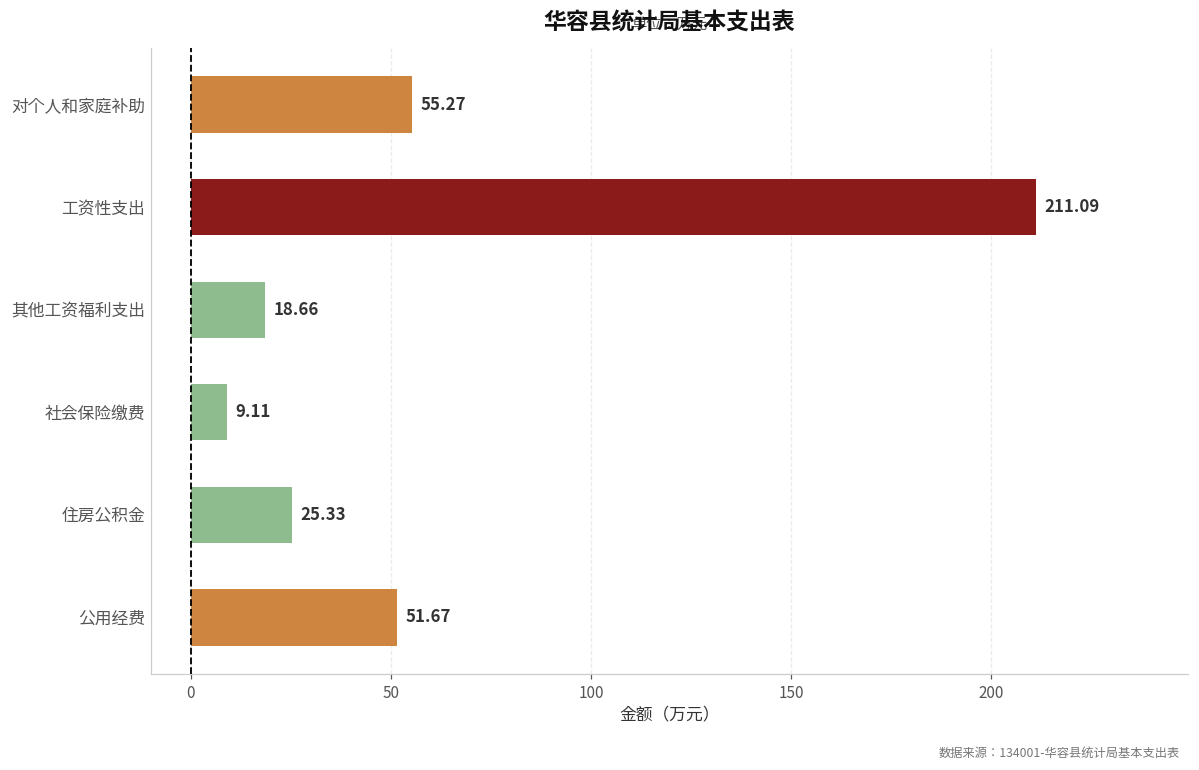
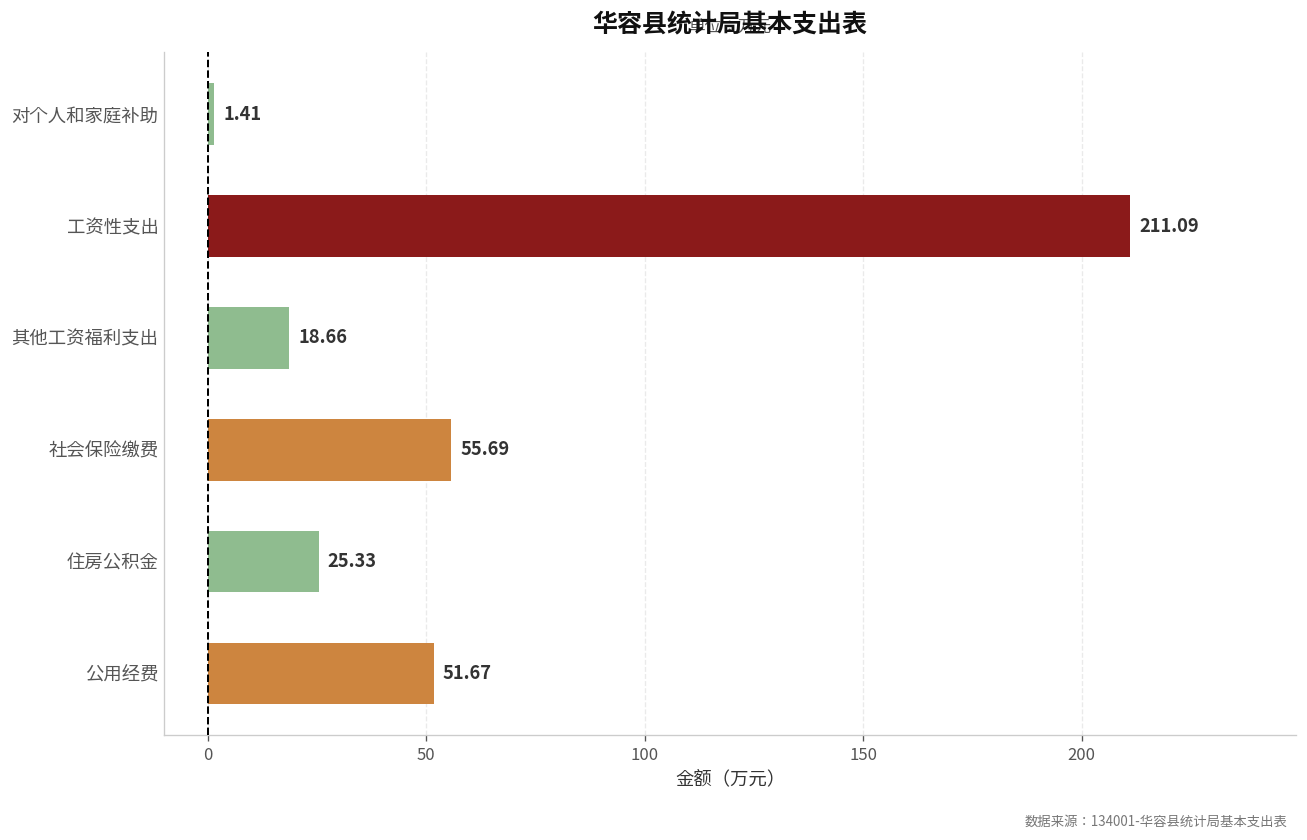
  {
-   "对个人和家庭补助": 55.27,
+   "对个人和家庭补助": 1.41,
    "工资性支出": 211.09,
    "其他工资福利支出": 18.66,
-   "社会保险缴费": 9.11,
+   "社会保险缴费": 55.69,
    "住房公积金": 25.33,
    "公用经费": 51.67
  }
